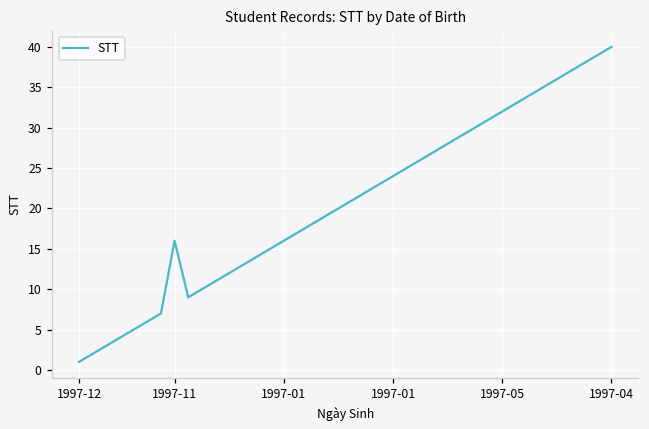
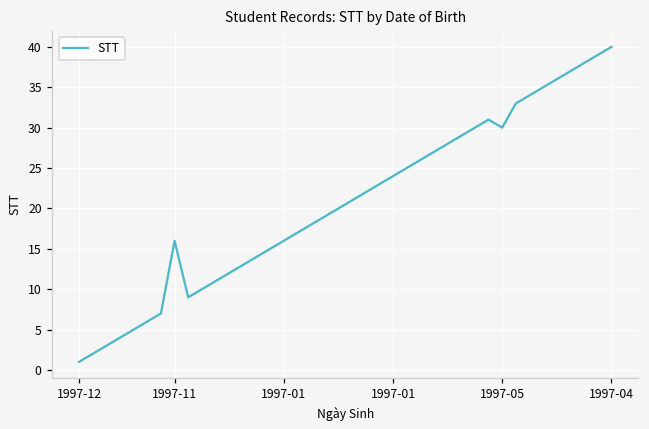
  {
    "1997-12": 1,
    "1997-11": 16,
-   "1997-05": 32,
+   "1997-05": 30,
    "1997-04": 40
  }
